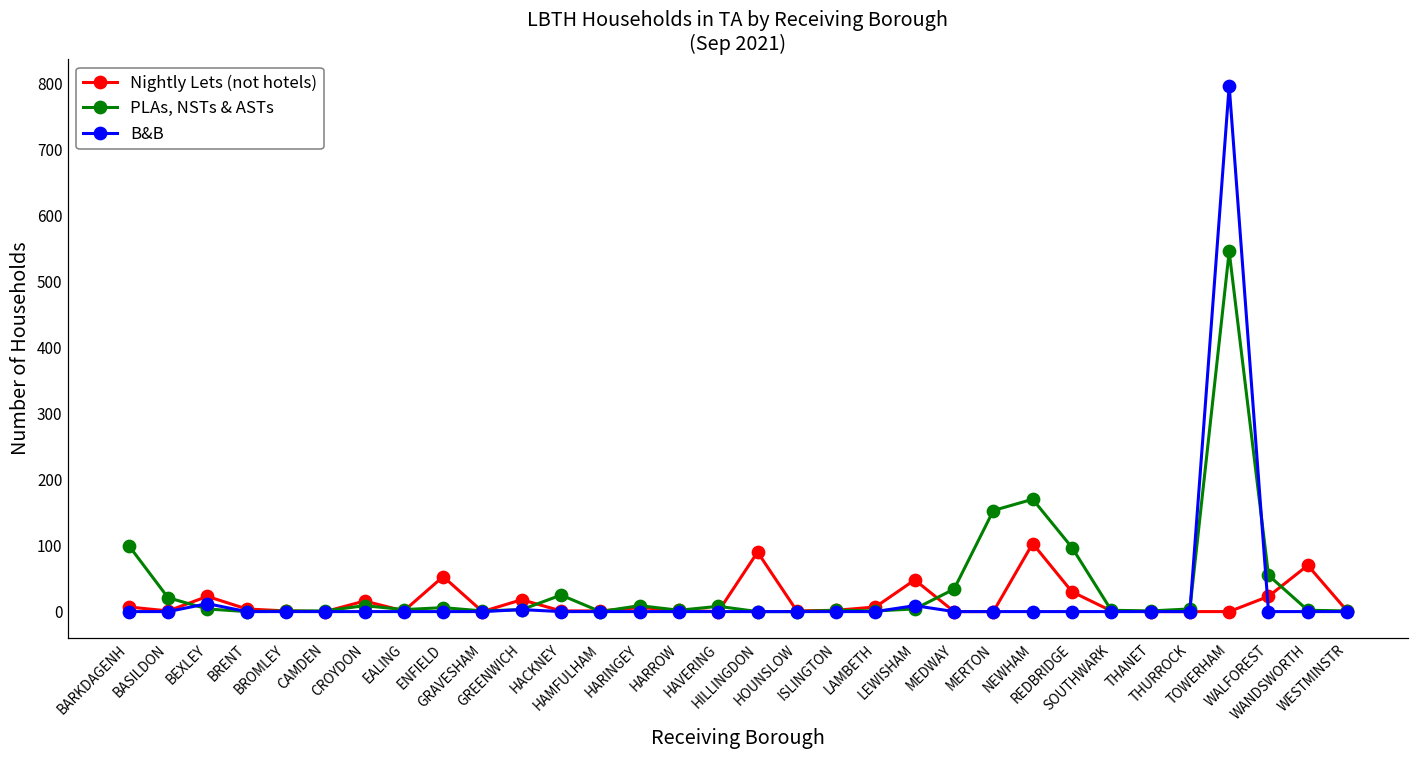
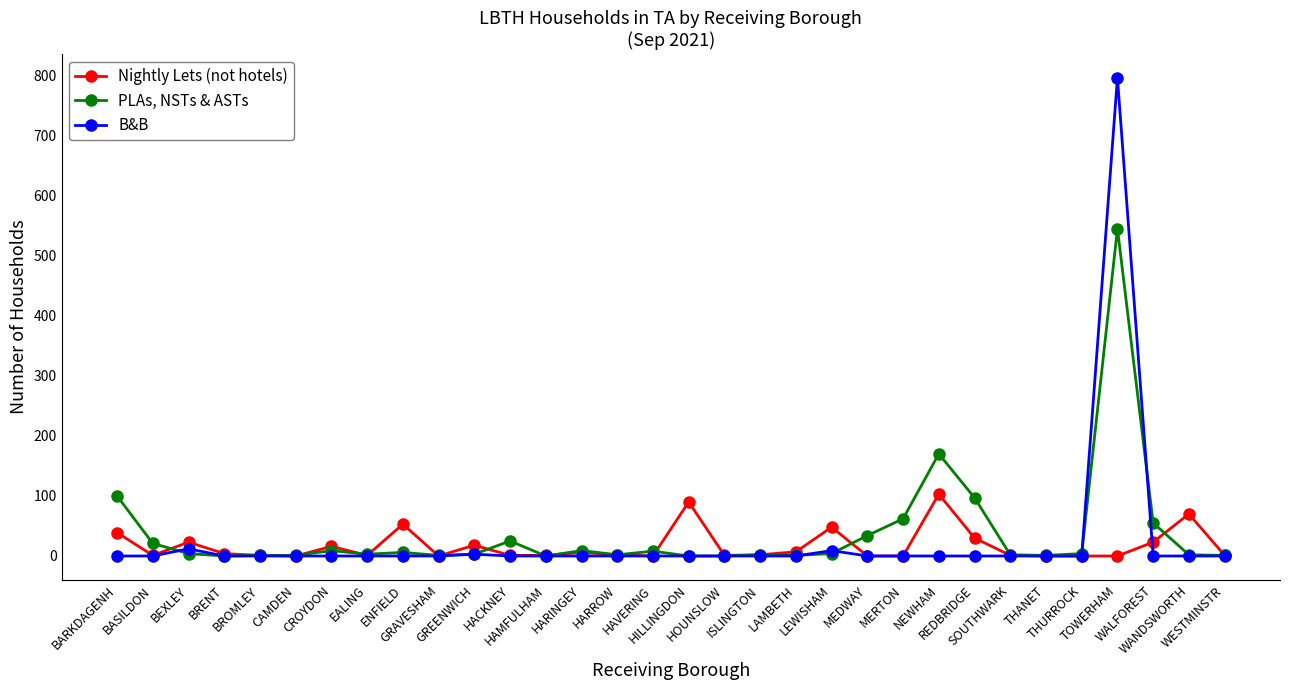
  {
    "Nightly Lets (not hotels)": {
-     "BARKDAGENH": 10,
+     "BARKDAGENH": 40,
      "BEXLEY": 20,
      "CROYDON": 20,
      "ENFIELD": 50,
      "GREENWICH": 20,
      "HILLINGDON": 90,
      "LAMBETH": 10,
      "LEWISHAM": 50,
      "NEWHAM": 100,
      "REDBRIDGE": 30,
      "TOWERHAM": 0,
      "WALFOREST": 20,
      "WANDSWORTH": 70
    },
    "PLAs, NSTs & ASTs": {
      "BARKDAGENH": 100,
      "BASILDON": 20,
      "BEXLEY": 0,
      "CROYDON": 10,
      "ENFIELD": 10,
      "HACKNEY": 30,
      "HAVERING": 10,
      "LEWISHAM": 0,
      "MEDWAY": 30,
-     "MERTON": 150,
+     "MERTON": 60,
      "NEWHAM": 170,
      "REDBRIDGE": 100,
      "TOWERHAM": 550,
      "WALFOREST": 60
    },
    "B&B": {
      "BARKDAGENH": 0,
      "BEXLEY": 10,
      "CROYDON": 0,
      "ENFIELD": 0,
      "HARINGEY": 0,
      "LEWISHAM": 10,
      "NEWHAM": 0,
      "REDBRIDGE": 0,
      "TOWERHAM": 800,
      "WALFOREST": 0
    }
  }
